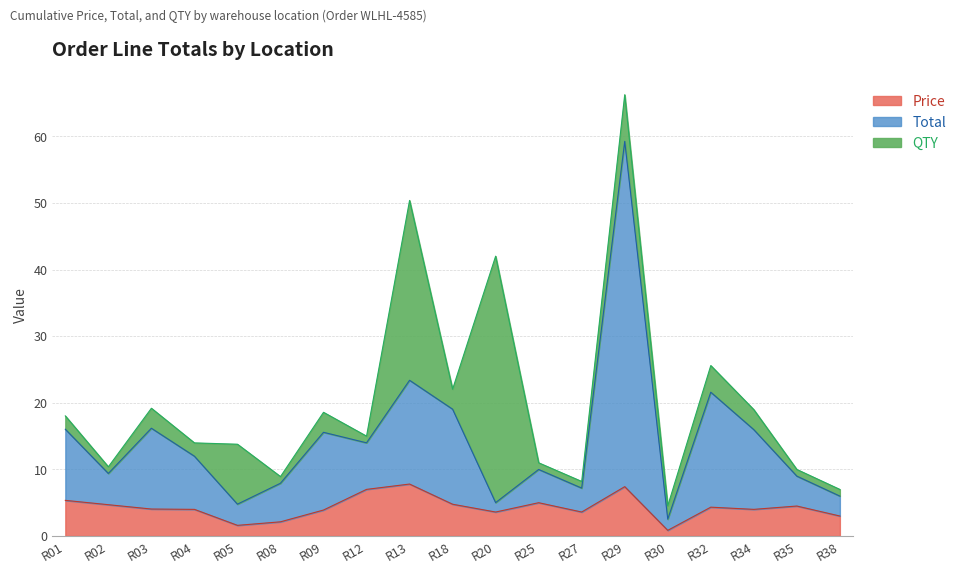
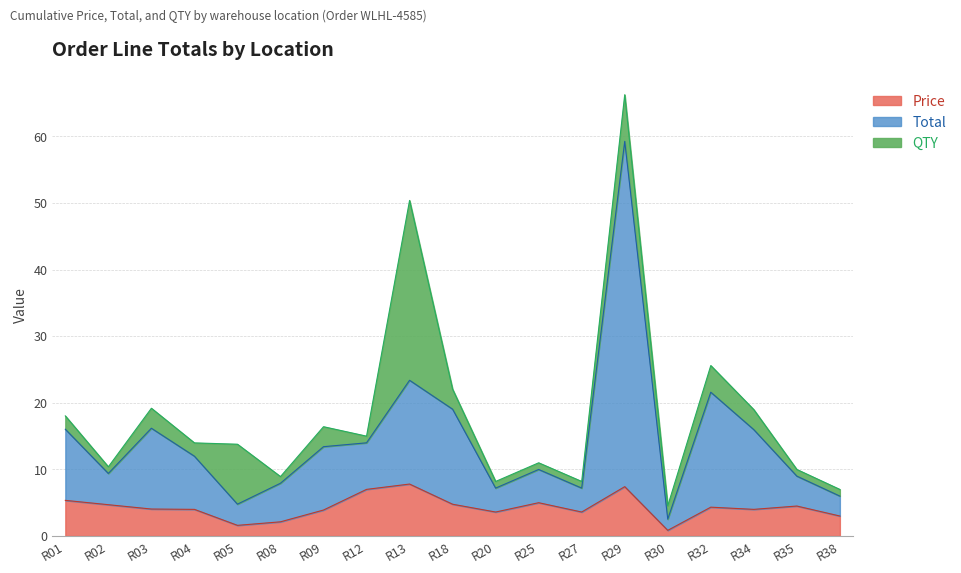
  {
    "Price": {
      "R01": 5,
      "R02": 5,
      "R03": 4,
      "R04": 4,
      "R05": 2,
      "R08": 2,
      "R09": 4,
      "R12": 7,
      "R13": 8,
      "R18": 5,
      "R20": 4,
      "R25": 5,
      "R27": 4,
      "R29": 7,
      "R30": 1,
      "R32": 4,
      "R34": 4,
      "R35": 4,
      "R38": 3
    },
    "Total": {
      "R01": 11,
      "R02": 5,
      "R03": 12,
      "R04": 8,
      "R05": 3,
      "R08": 6,
-     "R09": 12,
+     "R09": 10,
      "R12": 7,
      "R13": 16,
      "R18": 14,
-     "R20": 1,
+     "R20": 4,
      "R25": 5,
      "R27": 4,
      "R29": 52,
      "R30": 2,
      "R32": 17,
      "R34": 12,
      "R35": 4,
      "R38": 3
    },
    "QTY": {
      "R01": 2,
      "R02": 1,
      "R03": 3,
      "R04": 2,
      "R05": 9,
      "R08": 1,
      "R09": 3,
      "R12": 1,
      "R13": 27,
      "R18": 3,
-     "R20": 37,
+     "R20": 1,
      "R25": 1,
      "R27": 1,
      "R29": 7,
      "R30": 2,
      "R32": 4,
      "R34": 3,
      "R35": 1,
      "R38": 1
    }
  }
